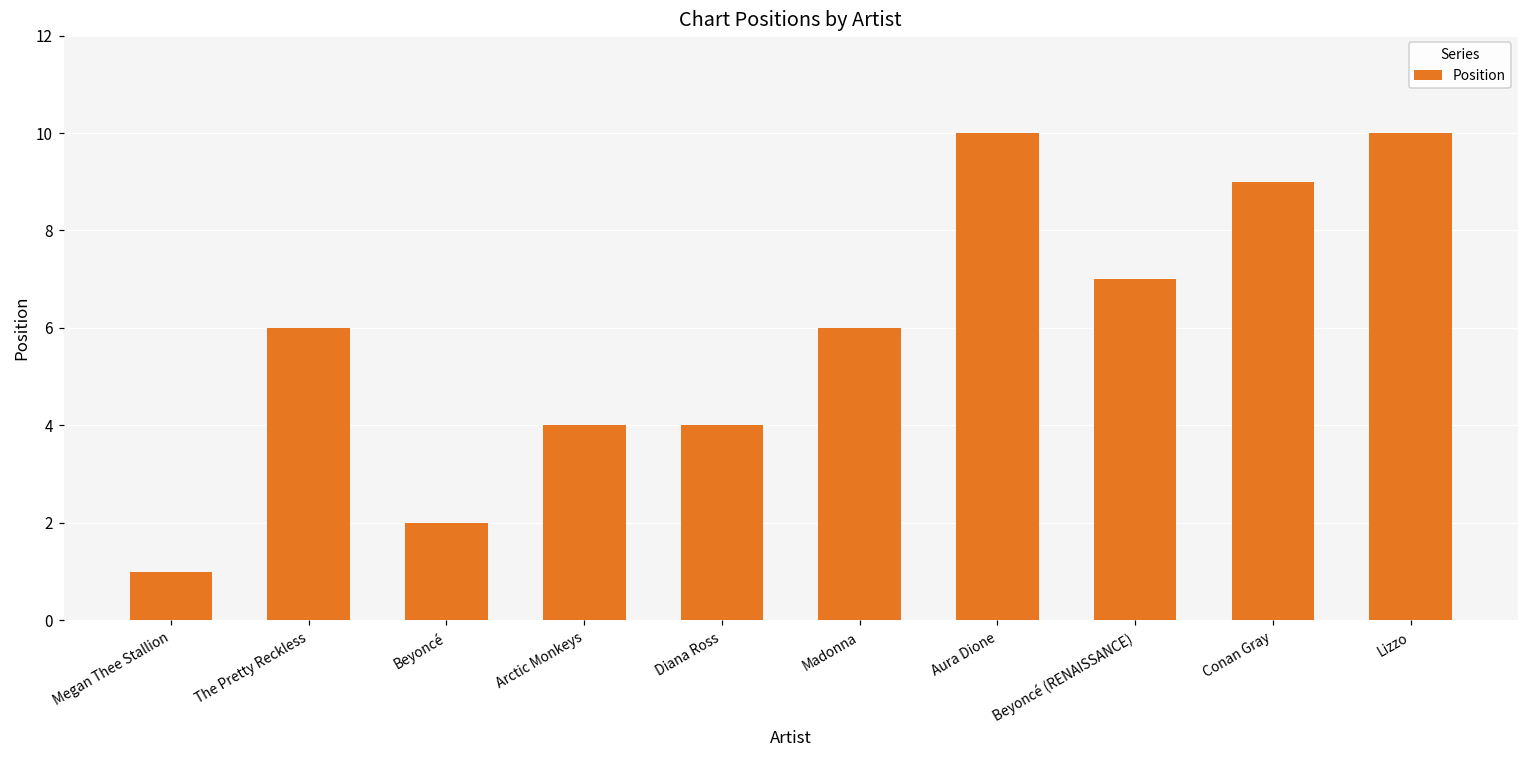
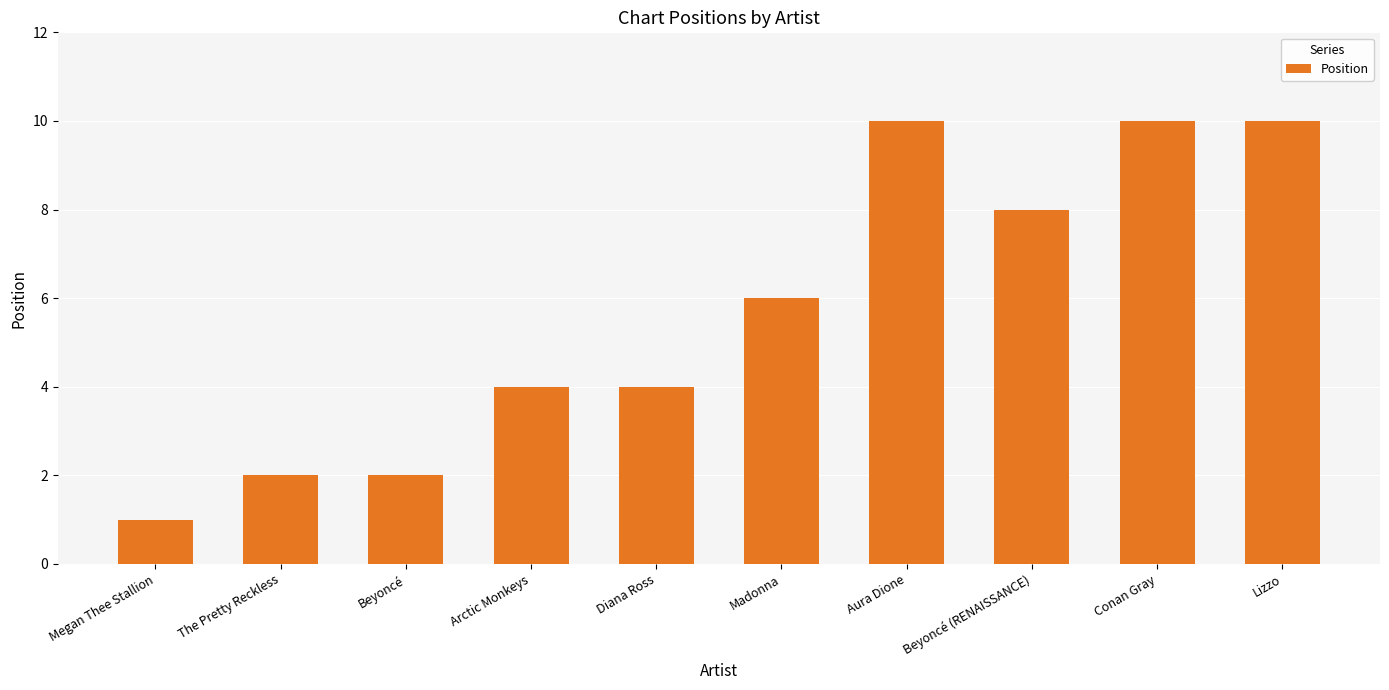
  {
    "Megan Thee Stallion": 1,
-   "The Pretty Reckless": 6,
+   "The Pretty Reckless": 2,
    "Beyoncé": 2,
    "Arctic Monkeys": 4,
    "Diana Ross": 4,
    "Madonna": 6,
    "Aura Dione": 10,
-   "Beyoncé (RENAISSANCE)": 7,
-   "Conan Gray": 9,
+   "Beyoncé (RENAISSANCE)": 8,
+   "Conan Gray": 10,
    "Lizzo": 10
  }
